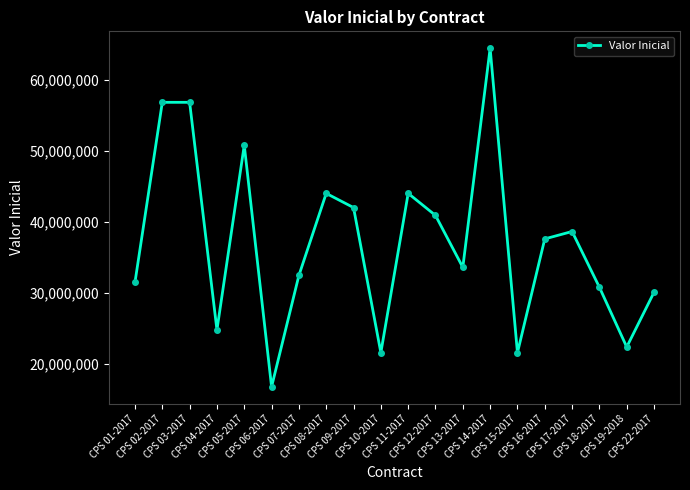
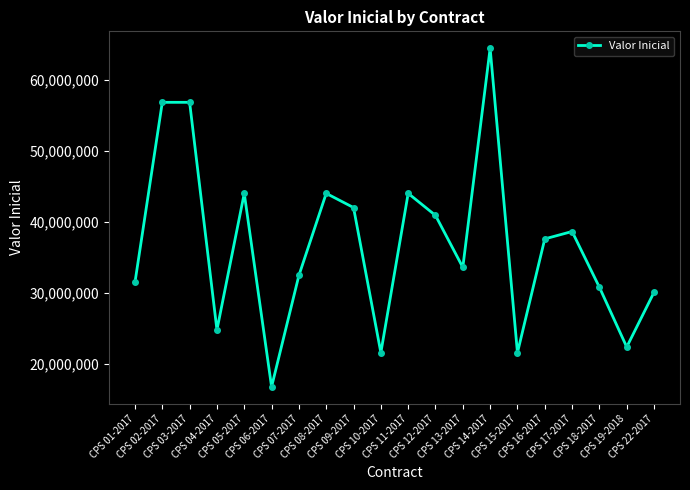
  {
    "CPS 01-2017": "32,000,000",
    "CPS 02-2017": "57,000,000",
    "CPS 03-2017": "57,000,000",
    "CPS 04-2017": "25,000,000",
-   "CPS 05-2017": "51,000,000",
+   "CPS 05-2017": "44,000,000",
    "CPS 06-2017": "17,000,000",
    "CPS 07-2017": "32,000,000",
    "CPS 08-2017": "44,000,000",
    "CPS 09-2017": "42,000,000",
    "CPS 10-2017": "22,000,000",
    "CPS 11-2017": "44,000,000",
    "CPS 12-2017": "41,000,000",
    "CPS 13-2017": "34,000,000",
    "CPS 14-2017": "64,000,000",
    "CPS 15-2017": "22,000,000",
    "CPS 16-2017": "38,000,000",
    "CPS 17-2017": "39,000,000",
    "CPS 18-2017": "31,000,000",
    "CPS 19-2018": "22,000,000",
    "CPS 22-2017": "30,000,000"
  }
